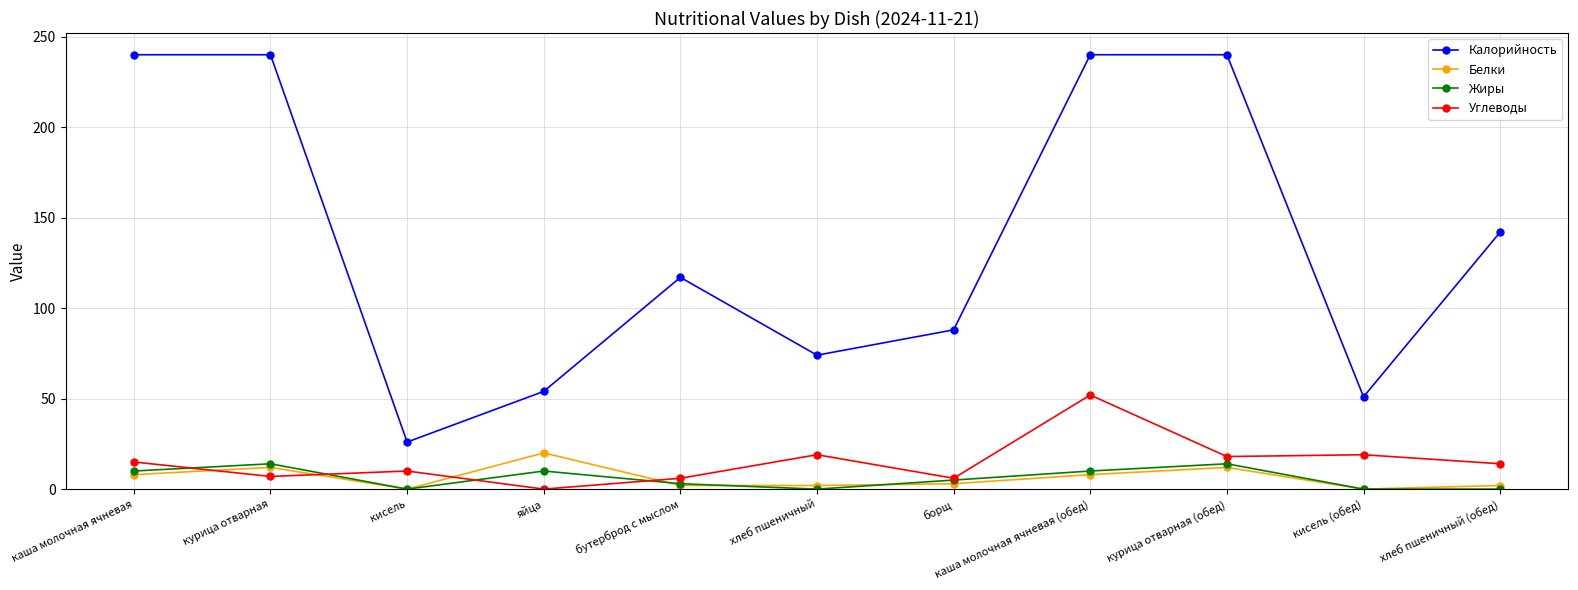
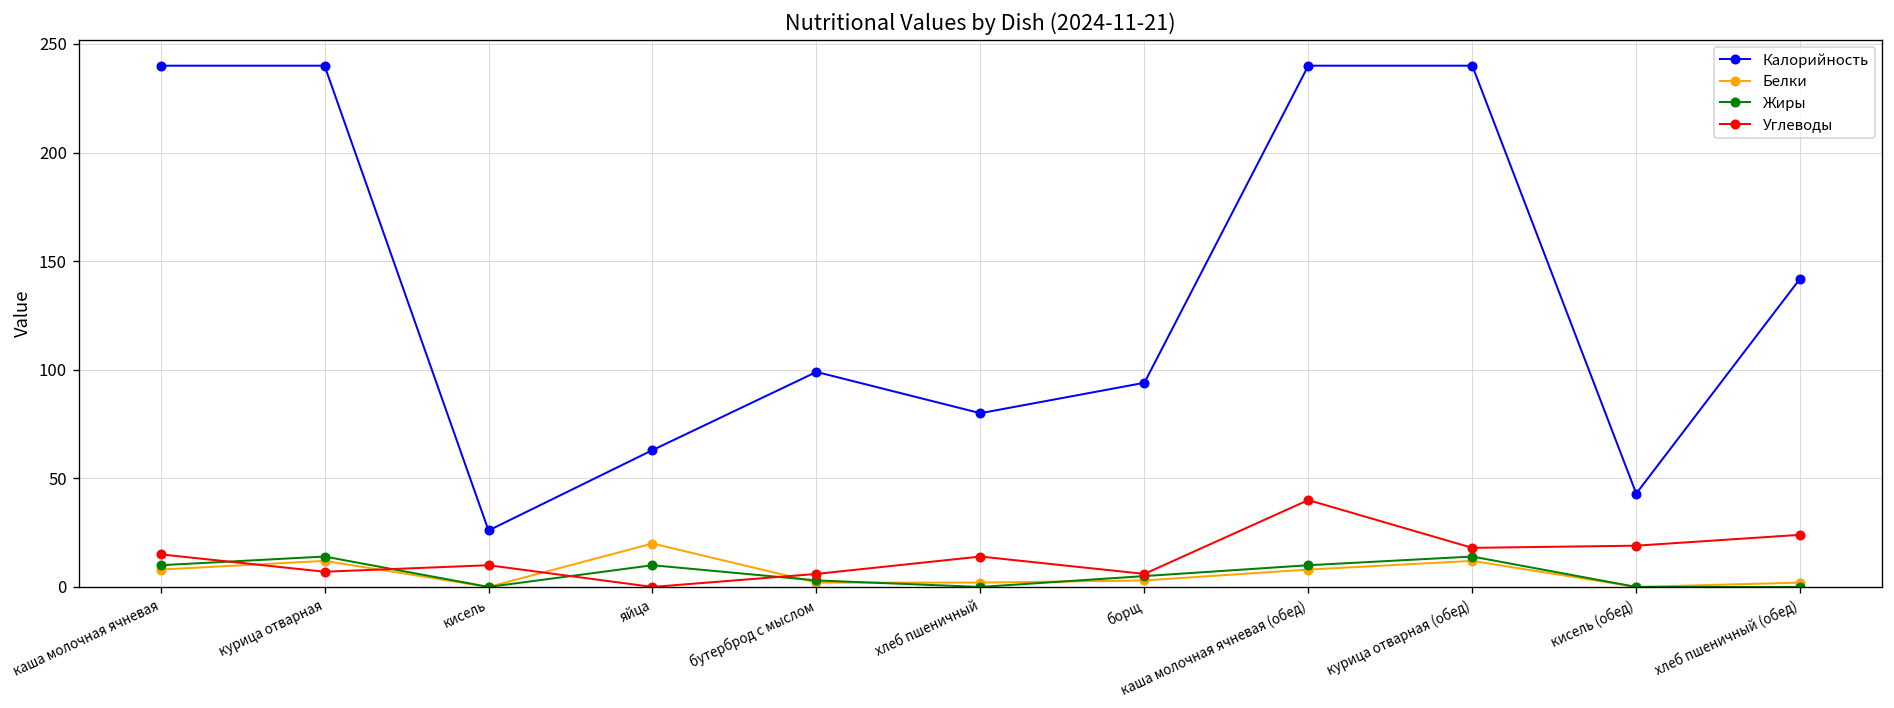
  {
    "Калорийность": {
      "каша молочная ячневая": 240,
      "курица отварная": 240,
      "кисель": 26,
-     "яйца": 54,
-     "бутерброд с мыслом": 117,
-     "хлеб пшеничный": 74,
-     "борщ": 88,
+     "яйца": 63,
+     "бутерброд с мыслом": 99,
+     "хлеб пшеничный": 80,
+     "борщ": 94,
      "каша молочная ячневая (обед)": 240,
      "курица отварная (обед)": 240,
-     "кисель (обед)": 51,
+     "кисель (обед)": 43,
      "хлеб пшеничный (обед)": 142
    },
    "Белки": {
      "каша молочная ячневая": 8,
      "курица отварная": 12,
      "яйца": 20,
      "хлеб пшеничный": 2,
      "борщ": 3,
      "каша молочная ячневая (обед)": 8,
      "курица отварная (обед)": 12,
      "хлеб пшеничный (обед)": 2
    },
    "Жиры": {
      "каша молочная ячневая": 10,
      "курица отварная": 14,
      "яйца": 10,
      "хлеб пшеничный": 0,
      "каша молочная ячневая (обед)": 10,
      "курица отварная (обед)": 14,
      "хлеб пшеничный (обед)": 0
    },
    "Углеводы": {
      "каша молочная ячневая": 15,
      "курица отварная": 7,
      "кисель": 10,
      "яйца": 0,
      "бутерброд с мыслом": 6,
-     "хлеб пшеничный": 19,
-     "каша молочная ячневая (обед)": 52,
+     "хлеб пшеничный": 14,
+     "каша молочная ячневая (обед)": 40,
      "курица отварная (обед)": 18,
      "кисель (обед)": 19,
-     "хлеб пшеничный (обед)": 14
+     "хлеб пшеничный (обед)": 24
    }
  }
